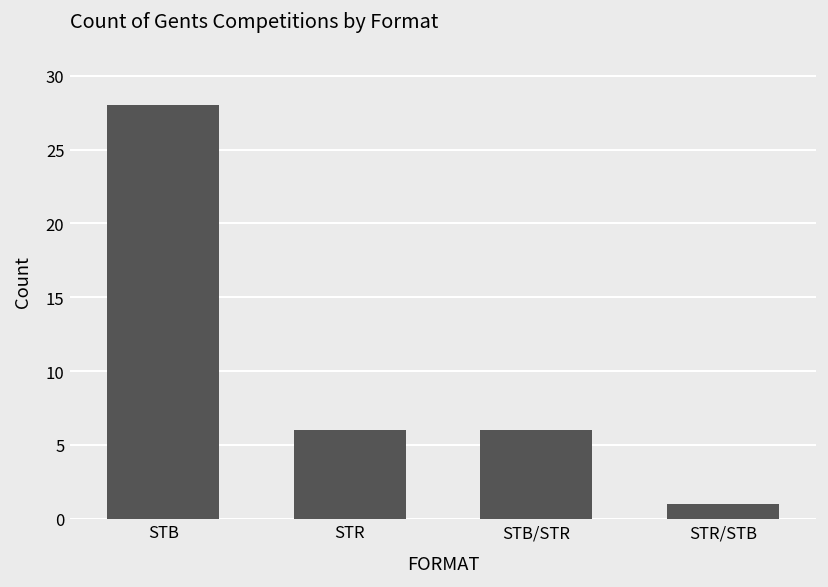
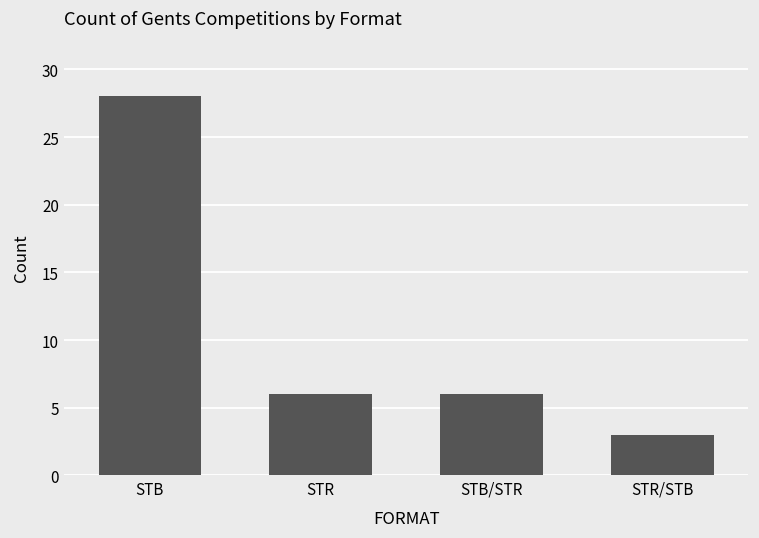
  {
    "STB": 28,
    "STR": 6,
    "STB/STR": 6,
-   "STR/STB": 1
+   "STR/STB": 3
  }
